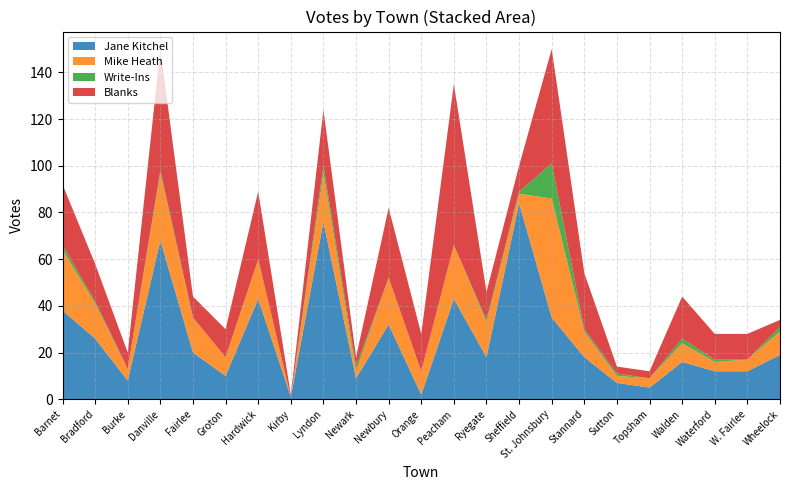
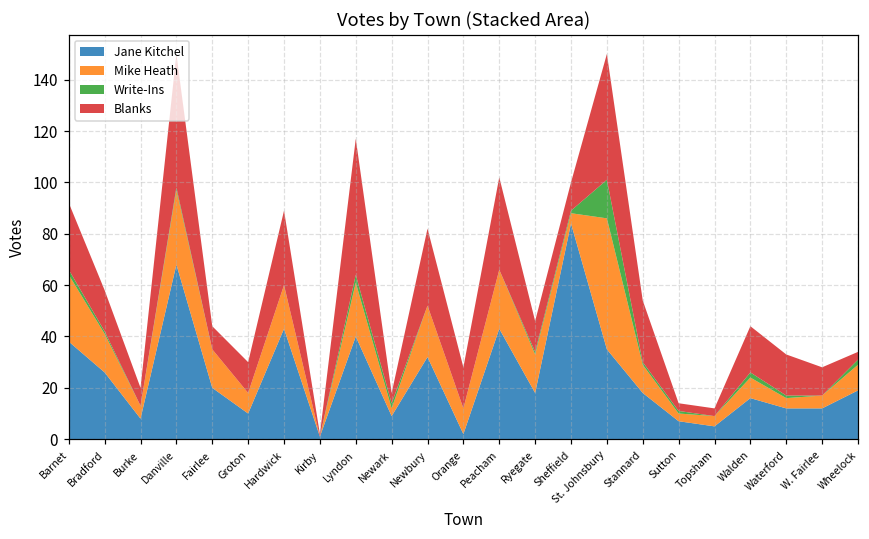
  {
    "Jane Kitchel": {
      "Barnet": 38,
      "Bradford": 26,
      "Burke": 8,
      "Danville": 68,
      "Fairlee": 20,
      "Groton": 10,
      "Hardwick": 43,
-     "Lyndon": 76,
+     "Lyndon": 40,
      "Newark": 9,
      "Newbury": 32,
      "Orange": 2,
      "Peacham": 43,
      "Ryegate": 18,
      "Sheffield": 84,
      "St. Johnsbury": 35,
      "Stannard": 18,
      "Sutton": 7,
      "Topsham": 5,
      "Walden": 16,
      "Waterford": 12,
      "W. Fairlee": 12,
      "Wheelock": 19
    },
    "Mike Heath": {
      "Barnet": 26,
      "Lyndon": 21,
      "Newark": 3,
      "St. Johnsbury": 51,
      "Walden": 8,
      "Wheelock": 10
    },
    "Write-Ins": {
      "Barnet": 2,
      "Lyndon": 3,
      "Newark": 2,
      "St. Johnsbury": 15,
      "Walden": 2,
      "Wheelock": 2
    },
    "Blanks": {
      "Barnet": 26,
      "Bradford": 16,
      "Burke": 7,
      "Fairlee": 9,
      "Groton": 12,
      "Hardwick": 29,
-     "Lyndon": 24,
+     "Lyndon": 53,
      "Newark": 4,
      "Newbury": 30,
      "Orange": 16,
-     "Peacham": 69,
+     "Peacham": 36,
      "Ryegate": 12,
      "Sheffield": 11,
      "St. Johnsbury": 49,
      "Stannard": 24,
      "Sutton": 3,
      "Topsham": 3,
      "Walden": 18,
-     "Waterford": 11,
+     "Waterford": 16,
      "W. Fairlee": 11,
      "Wheelock": 3
    }
  }
